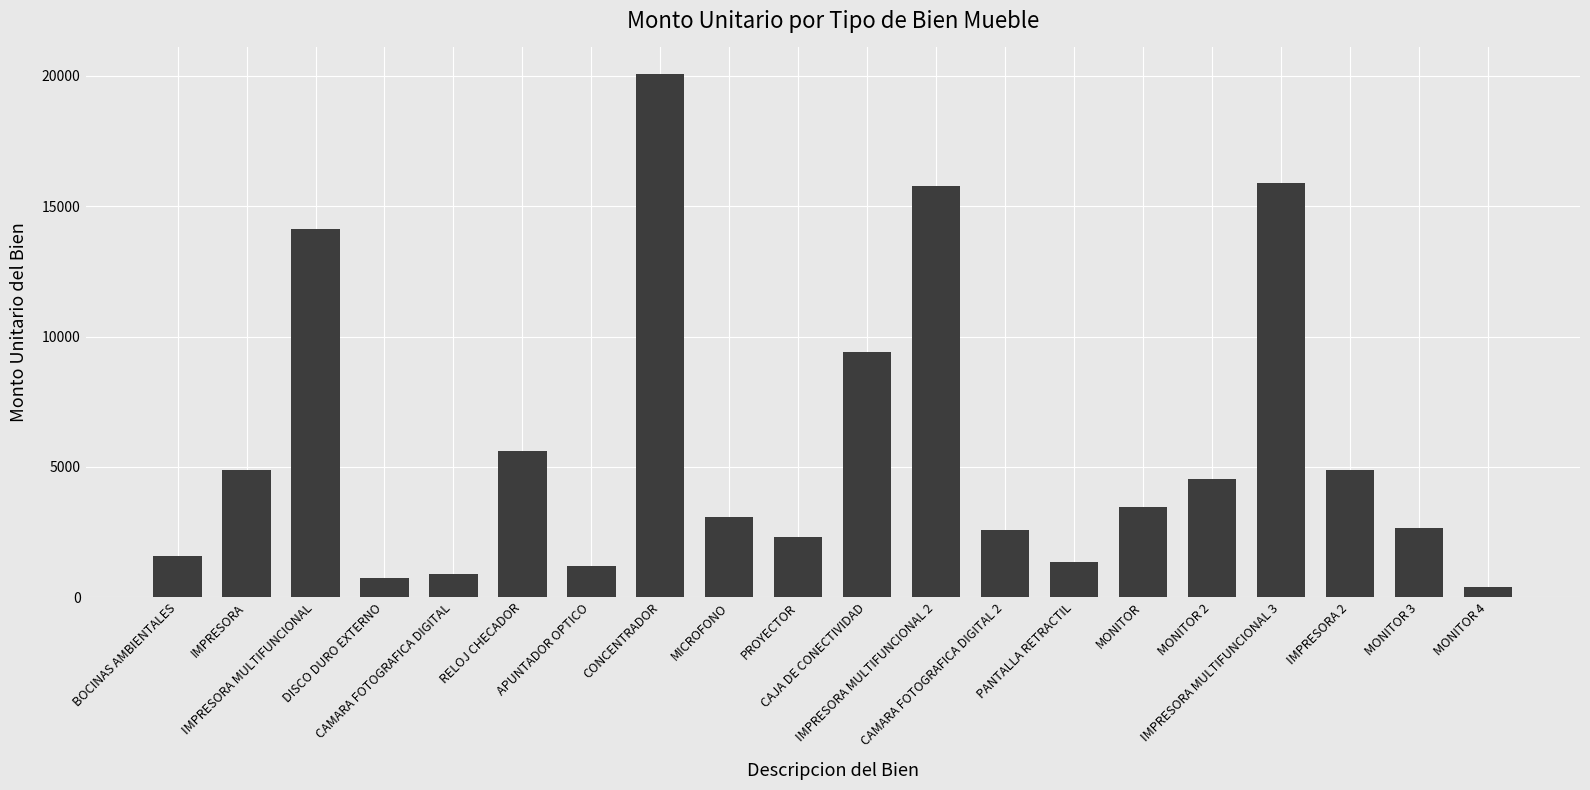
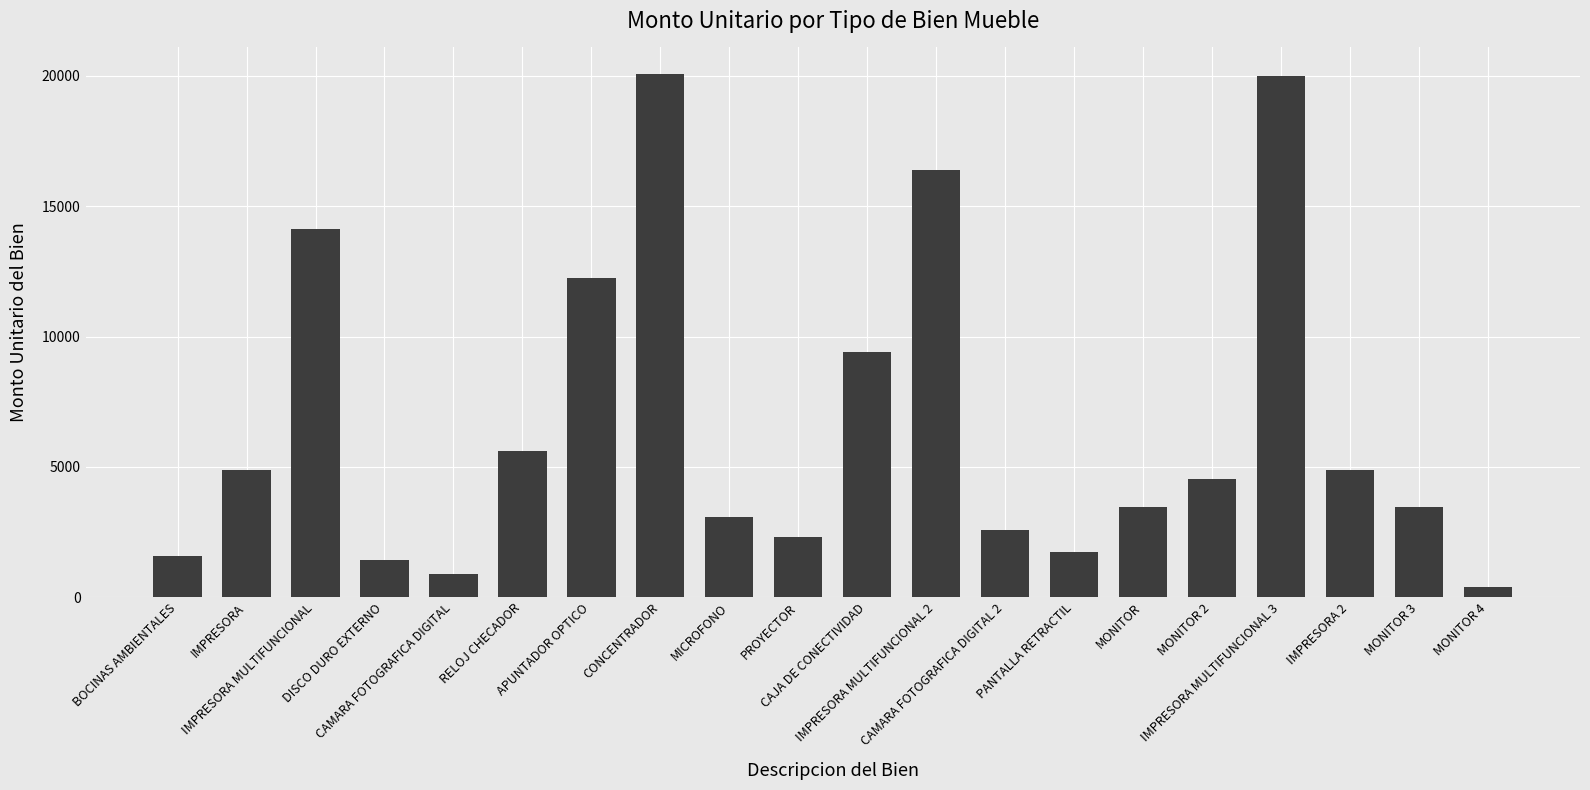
  {
    "BOCINAS AMBIENTALES": 1600,
    "IMPRESORA": 4900,
    "IMPRESORA MULTIFUNCIONAL": 14100,
-   "DISCO DURO EXTERNO": 700,
+   "DISCO DURO EXTERNO": 1400,
    "CAMARA FOTOGRAFICA DIGITAL": 900,
    "RELOJ CHECADOR": 5600,
-   "APUNTADOR OPTICO": 1200,
+   "APUNTADOR OPTICO": 12200,
    "CONCENTRADOR": 20100,
    "MICROFONO": 3100,
    "PROYECTOR": 2300,
    "CAJA DE CONECTIVIDAD": 9400,
-   "IMPRESORA MULTIFUNCIONAL 2": 15800,
+   "IMPRESORA MULTIFUNCIONAL 2": 16400,
    "CAMARA FOTOGRAFICA DIGITAL 2": 2600,
-   "PANTALLA RETRACTIL": 1400,
+   "PANTALLA RETRACTIL": 1700,
    "MONITOR": 3400,
    "MONITOR 2": 4500,
-   "IMPRESORA MULTIFUNCIONAL 3": 15900,
+   "IMPRESORA MULTIFUNCIONAL 3": 20000,
    "IMPRESORA 2": 4900,
-   "MONITOR 3": 2600,
+   "MONITOR 3": 3400,
    "MONITOR 4": 400
  }
